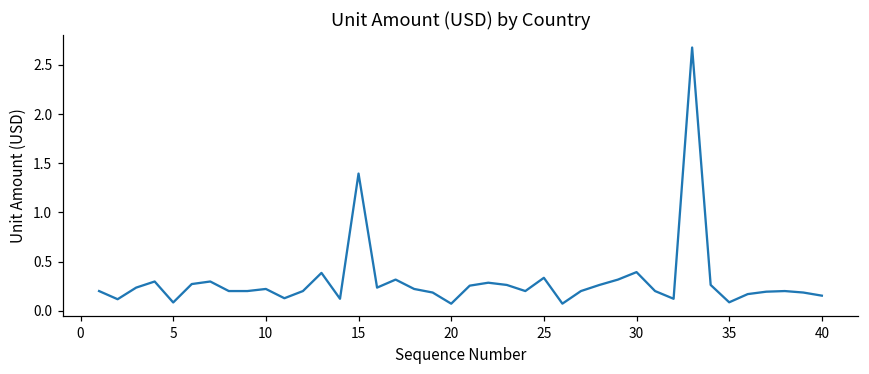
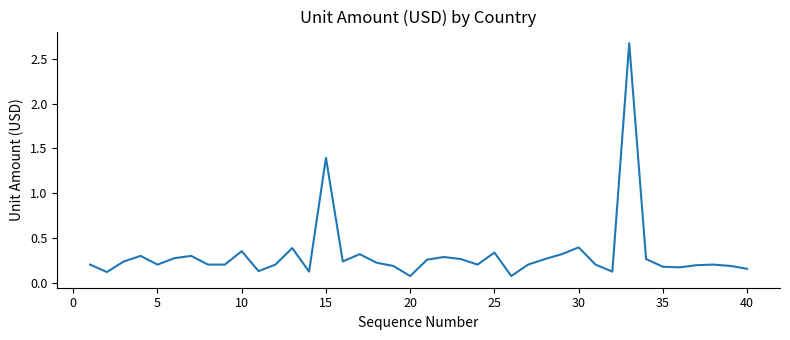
  {
-   "5": 0.1,
-   "10": 0.2,
+   "5": 0.2,
+   "10": 0.4,
    "15": 1.4,
    "20": 0.1,
    "25": 0.3,
    "30": 0.4,
-   "35": 0.1,
+   "35": 0.2,
    "40": 0.2
  }
